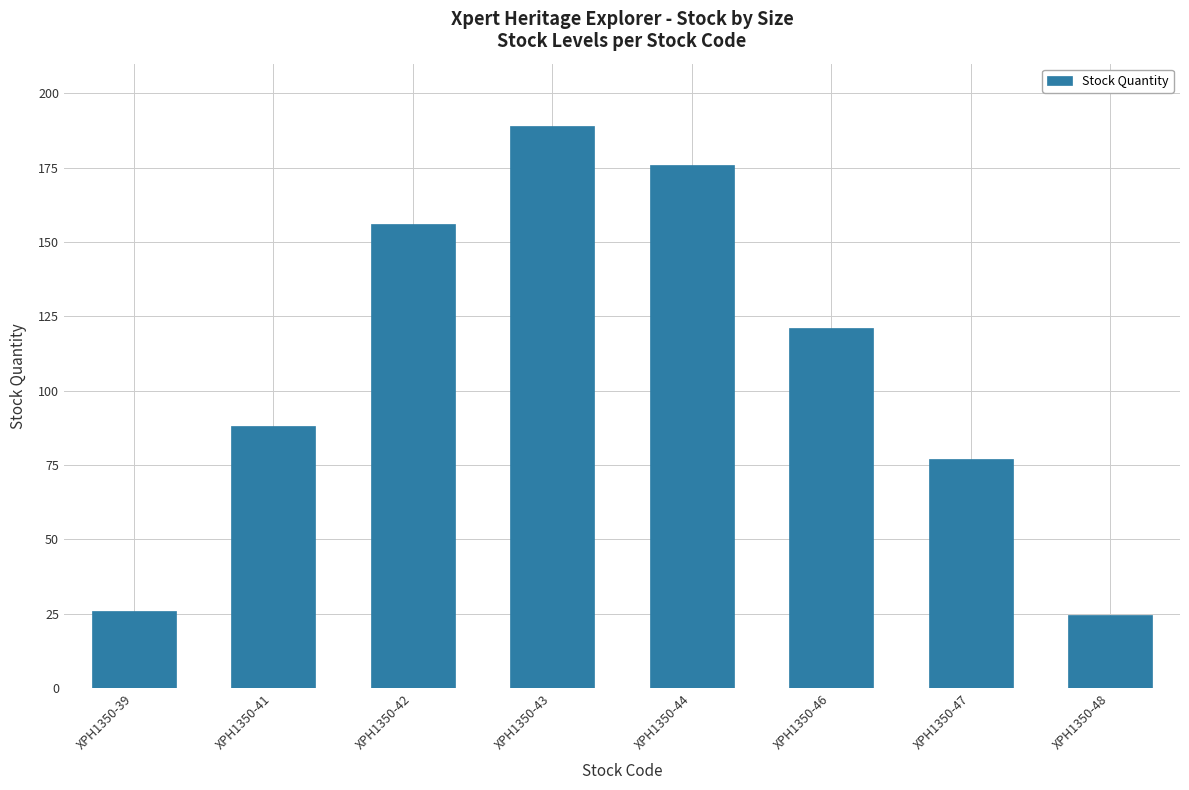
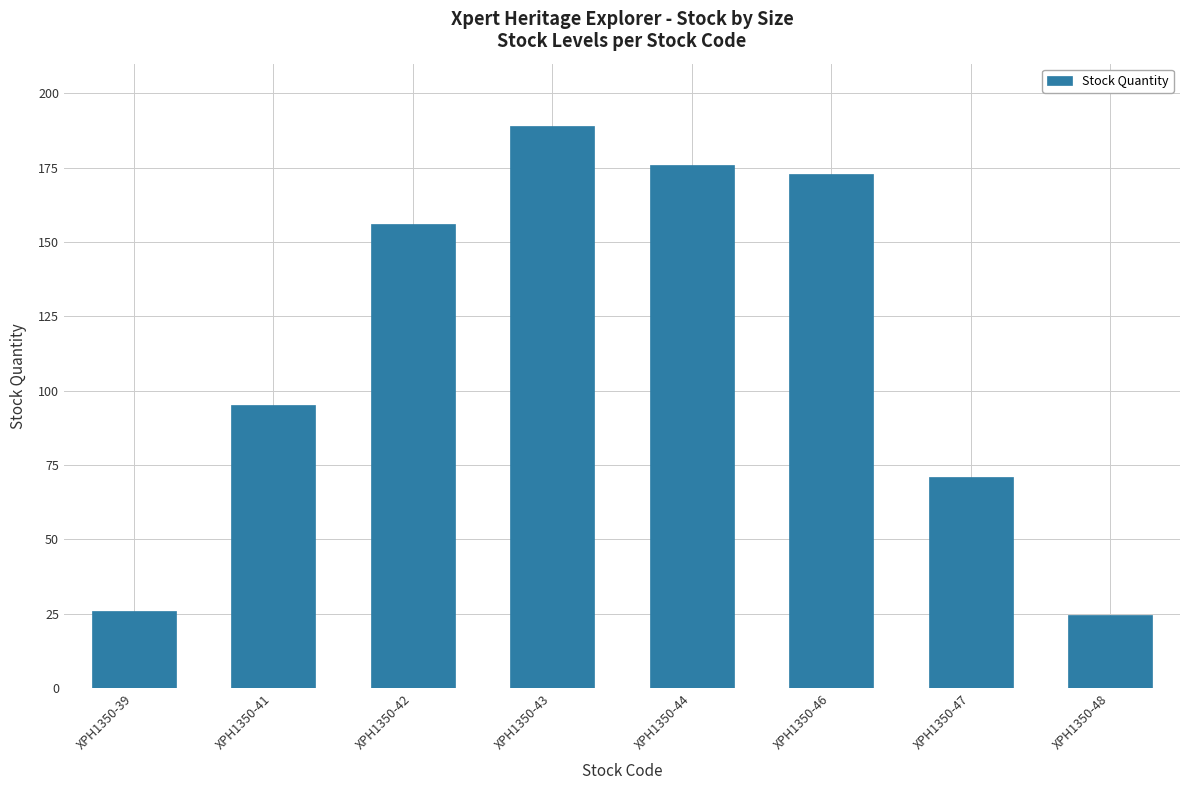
  {
    "XPH1350-39": 26,
-   "XPH1350-41": 88,
+   "XPH1350-41": 95,
    "XPH1350-42": 156,
    "XPH1350-43": 189,
    "XPH1350-44": 176,
-   "XPH1350-46": 121,
-   "XPH1350-47": 77,
+   "XPH1350-46": 173,
+   "XPH1350-47": 71,
    "XPH1350-48": 25
  }
